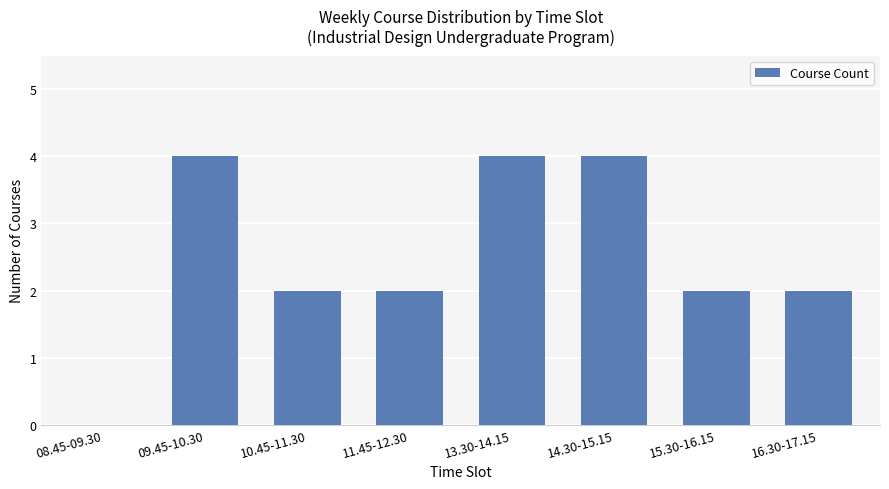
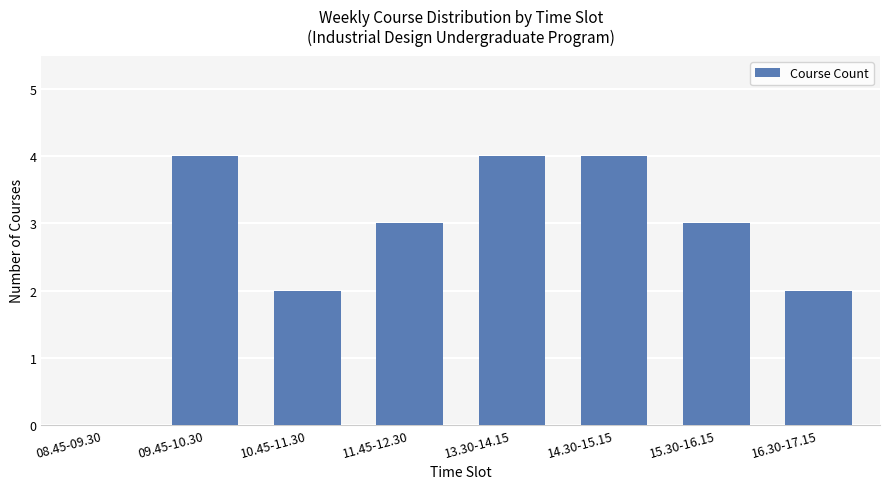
  {
    "08.45-09.30": 0,
    "09.45-10.30": 4,
    "10.45-11.30": 2,
-   "11.45-12.30": 2,
+   "11.45-12.30": 3,
    "13.30-14.15": 4,
    "14.30-15.15": 4,
-   "15.30-16.15": 2,
+   "15.30-16.15": 3,
    "16.30-17.15": 2
  }
